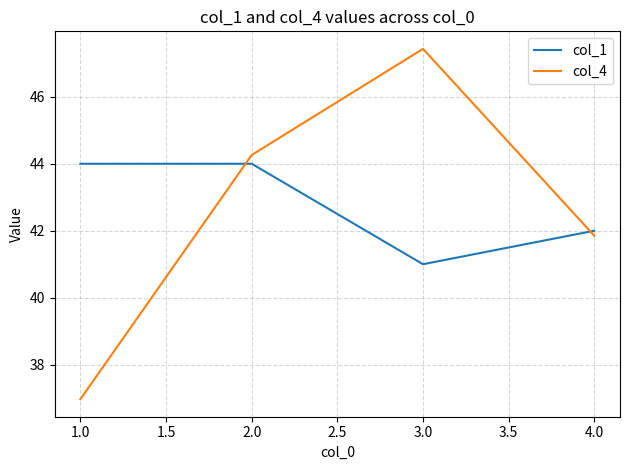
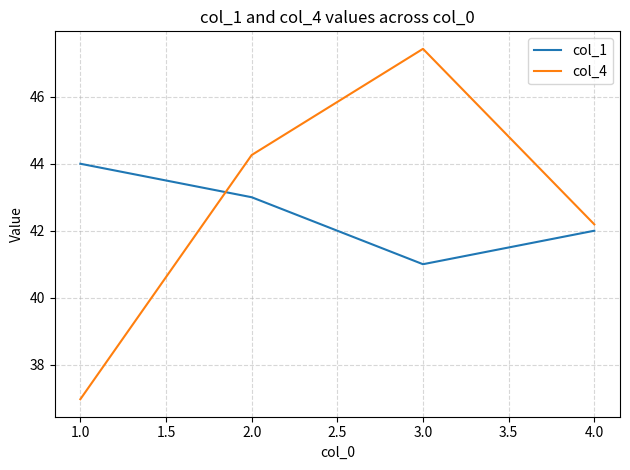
  {
    "col_1": {
      "1.0": 44,
-     "2.0": 44,
+     "2.0": 43,
      "3.0": 41,
      "4.0": 42
    },
    "col_4": {
      "1.0": 37.0,
      "2.0": 44.3,
      "3.0": 47.4,
-     "4.0": 41.9
+     "4.0": 42.2
    }
  }
